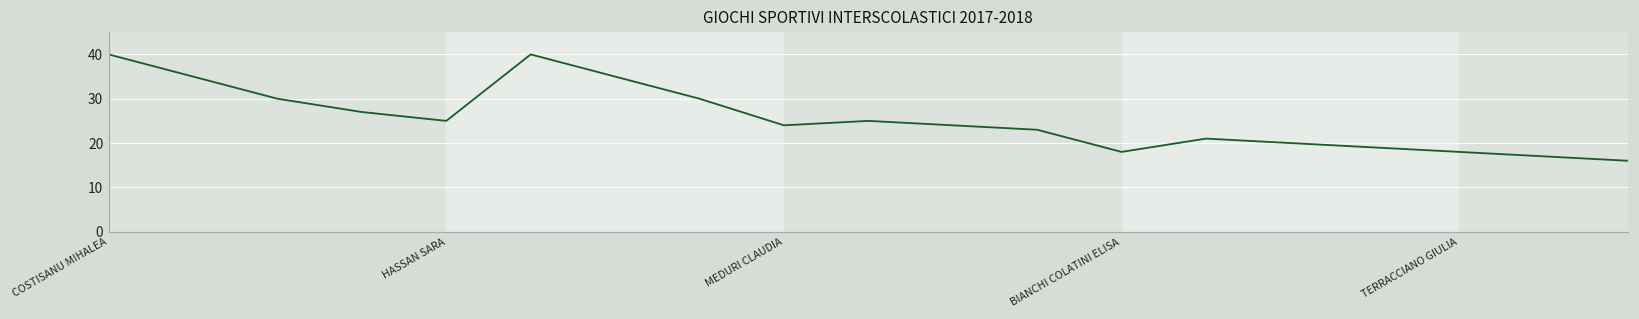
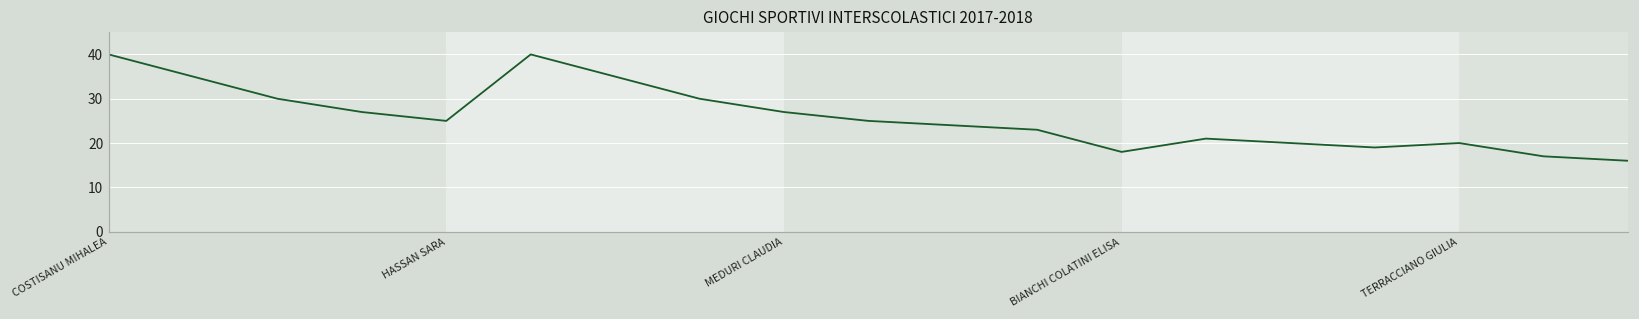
  {
    "COSTISANU MIHALEA": 40,
    "HASSAN SARA": 25,
-   "MEDURI CLAUDIA": 24,
+   "MEDURI CLAUDIA": 27,
    "BIANCHI COLATINI ELISA": 18,
-   "TERRACCIANO GIULIA": 18
+   "TERRACCIANO GIULIA": 20
  }
